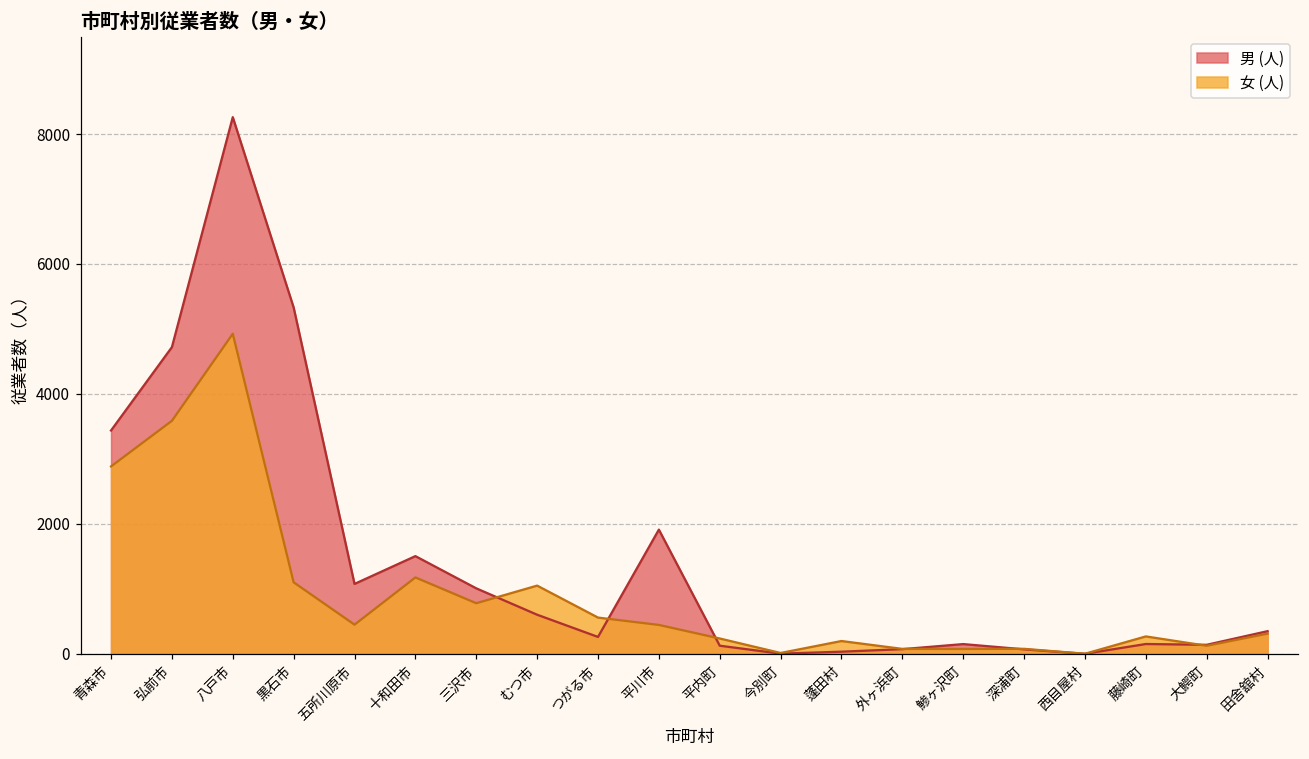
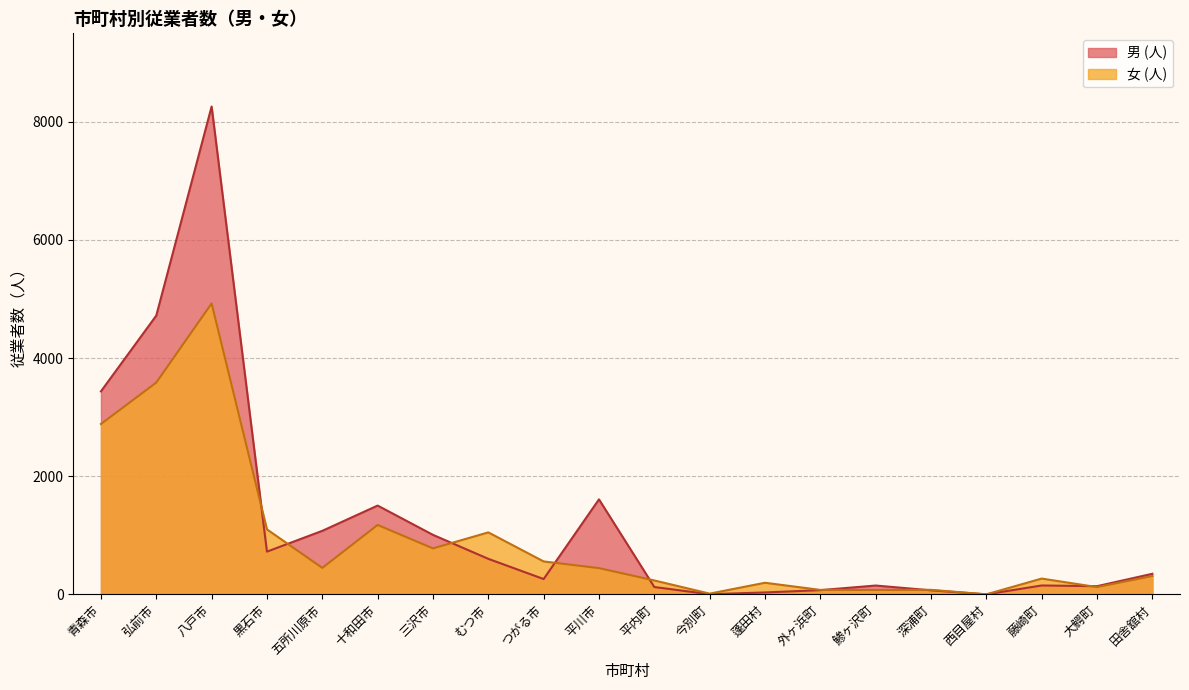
  {
    "男 (人)": {
      "青森市": 3400,
      "弘前市": 4700,
      "八戸市": 8300,
-     "黒石市": 5300,
+     "黒石市": 700,
      "五所川原市": 1100,
      "十和田市": 1500,
      "三沢市": 1000,
      "むつ市": 600,
      "つがる市": 300,
-     "平川市": 1900,
+     "平川市": 1600,
      "平内町": 100,
      "蓬田村": 0,
      "鯵ヶ沢町": 100,
      "藤崎町": 200
    },
    "女 (人)": {
      "青森市": 2900,
      "弘前市": 3600,
      "八戸市": 4900,
      "黒石市": 1100,
      "五所川原市": 400,
      "十和田市": 1200,
      "三沢市": 800,
      "むつ市": 1000,
      "つがる市": 600,
      "平川市": 400,
      "平内町": 200,
      "蓬田村": 200,
      "鯵ヶ沢町": 100,
      "藤崎町": 300
    }
  }
